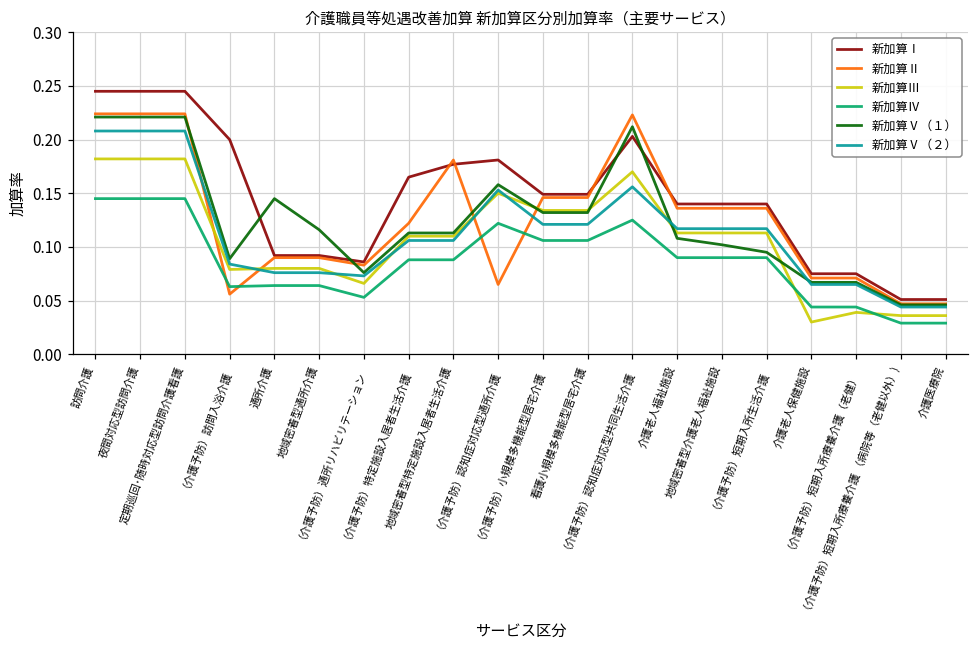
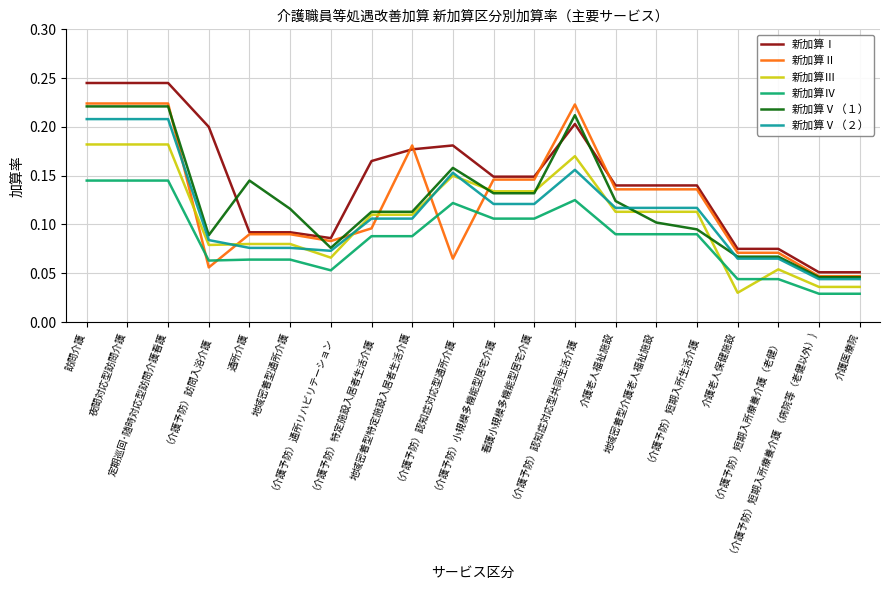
  {
    "新加算Ⅰ": {
      "訪問介護": 0.25,
      "夜間対応型訪問介護": 0.25,
      "定期巡回･随時対応型訪問介護看護": 0.25,
      "（介護予防）訪問入浴介護": 0.20,
      "（介護予防）通所リハビリテーション": 0.09,
      "（介護予防）特定施設入居者生活介護": 0.17,
      "地域密着型特定施設入居者生活介護": 0.18,
      "（介護予防）認知症対応型通所介護": 0.18,
      "（介護予防）小規模多機能型居宅介護": 0.15,
      "看護小規模多機能型居宅介護": 0.15,
      "（介護予防）認知症対応型共同生活介護": 0.20,
      "介護老人福祉施設": 0.14,
      "地域密着型介護老人福祉施設": 0.14,
      "（介護予防）短期入所生活介護": 0.14,
      "介護老人保健施設": 0.08,
      "（介護予防）短期入所療養介護（老健）": 0.08,
      "（介護予防）短期入所療養介護 （病院等（老健以外）)": 0.05,
      "介護医療院": 0.05
    },
    "新加算Ⅱ": {
      "訪問介護": 0.22,
      "夜間対応型訪問介護": 0.22,
      "定期巡回･随時対応型訪問介護看護": 0.22,
      "（介護予防）訪問入浴介護": 0.06,
      "（介護予防）通所リハビリテーション": 0.08,
-     "（介護予防）特定施設入居者生活介護": 0.12,
+     "（介護予防）特定施設入居者生活介護": 0.10,
      "地域密着型特定施設入居者生活介護": 0.18,
      "（介護予防）認知症対応型通所介護": 0.07,
      "（介護予防）小規模多機能型居宅介護": 0.15,
      "看護小規模多機能型居宅介護": 0.15,
      "（介護予防）認知症対応型共同生活介護": 0.22,
      "介護老人福祉施設": 0.14,
      "地域密着型介護老人福祉施設": 0.14,
      "（介護予防）短期入所生活介護": 0.14,
      "介護老人保健施設": 0.07,
      "（介護予防）短期入所療養介護（老健）": 0.07
    },
    "新加算Ⅲ": {
      "訪問介護": 0.18,
      "夜間対応型訪問介護": 0.18,
      "定期巡回･随時対応型訪問介護看護": 0.18,
      "（介護予防）訪問入浴介護": 0.08,
      "通所介護": 0.08,
      "地域密着型通所介護": 0.08,
      "（介護予防）通所リハビリテーション": 0.07,
      "（介護予防）特定施設入居者生活介護": 0.11,
      "地域密着型特定施設入居者生活介護": 0.11,
      "（介護予防）認知症対応型通所介護": 0.15,
      "（介護予防）認知症対応型共同生活介護": 0.17,
      "介護老人福祉施設": 0.11,
      "地域密着型介護老人福祉施設": 0.11,
      "（介護予防）短期入所生活介護": 0.11,
      "介護老人保健施設": 0.03,
-     "（介護予防）短期入所療養介護（老健）": 0.04,
+     "（介護予防）短期入所療養介護（老健）": 0.05,
      "（介護予防）短期入所療養介護 （病院等（老健以外）)": 0.04,
      "介護医療院": 0.04
    },
    "新加算Ⅴ（１）": {
      "訪問介護": 0.22,
      "夜間対応型訪問介護": 0.22,
      "定期巡回･随時対応型訪問介護看護": 0.22,
      "（介護予防）訪問入浴介護": 0.09,
      "通所介護": 0.15,
      "地域密着型通所介護": 0.12,
      "（介護予防）通所リハビリテーション": 0.08,
      "（介護予防）特定施設入居者生活介護": 0.11,
      "地域密着型特定施設入居者生活介護": 0.11,
      "（介護予防）認知症対応型通所介護": 0.16,
      "（介護予防）認知症対応型共同生活介護": 0.21,
-     "介護老人福祉施設": 0.11,
+     "介護老人福祉施設": 0.12,
      "地域密着型介護老人福祉施設": 0.10,
      "（介護予防）短期入所生活介護": 0.10
    }
  }
